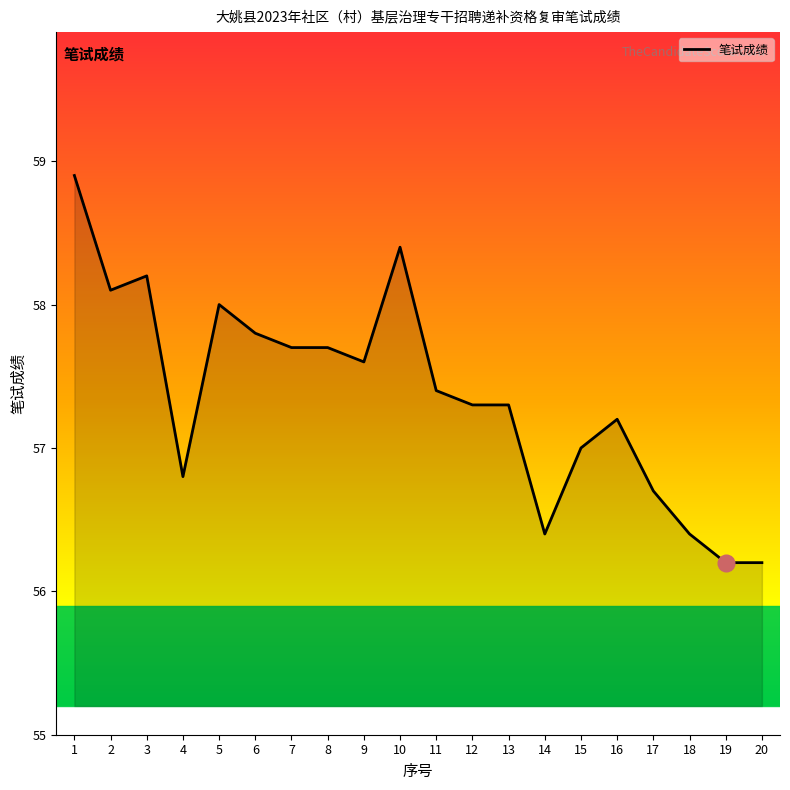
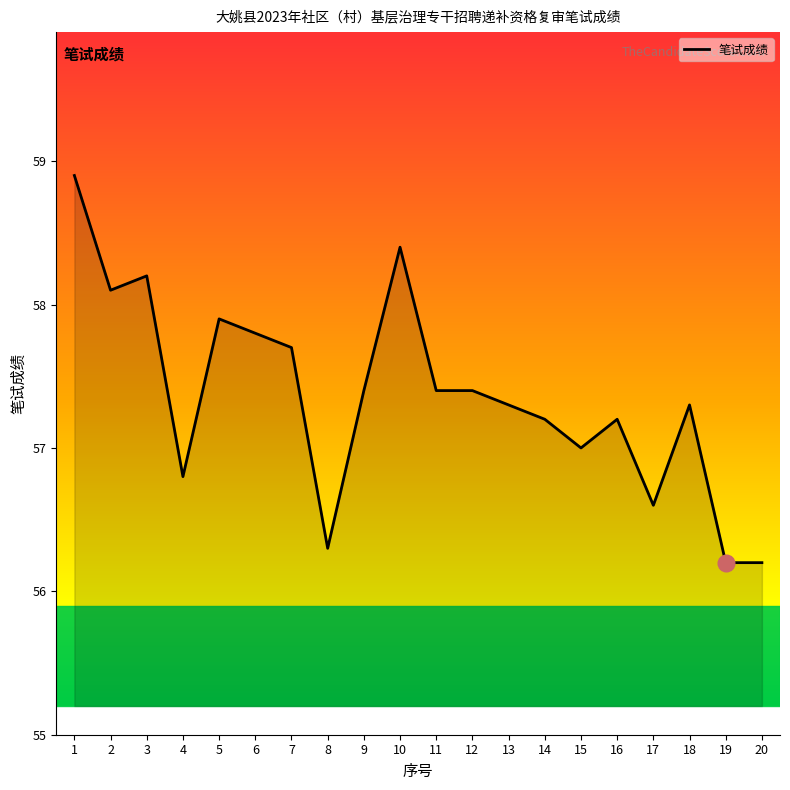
  {
    "笔试成绩": {
      "1": 58.9,
      "2": 58.1,
      "3": 58.2,
      "4": 56.8,
-     "5": 58.0,
+     "5": 57.9,
      "6": 57.8,
      "7": 57.7,
-     "8": 57.7,
-     "9": 57.6,
+     "8": 56.3,
+     "9": 57.4,
      "10": 58.4,
      "11": 57.4,
-     "12": 57.3,
+     "12": 57.4,
      "13": 57.3,
-     "14": 56.4,
+     "14": 57.2,
      "15": 57.0,
      "16": 57.2,
-     "17": 56.7,
-     "18": 56.4,
+     "17": 56.6,
+     "18": 57.3,
      "20": 56.2
    }
  }
